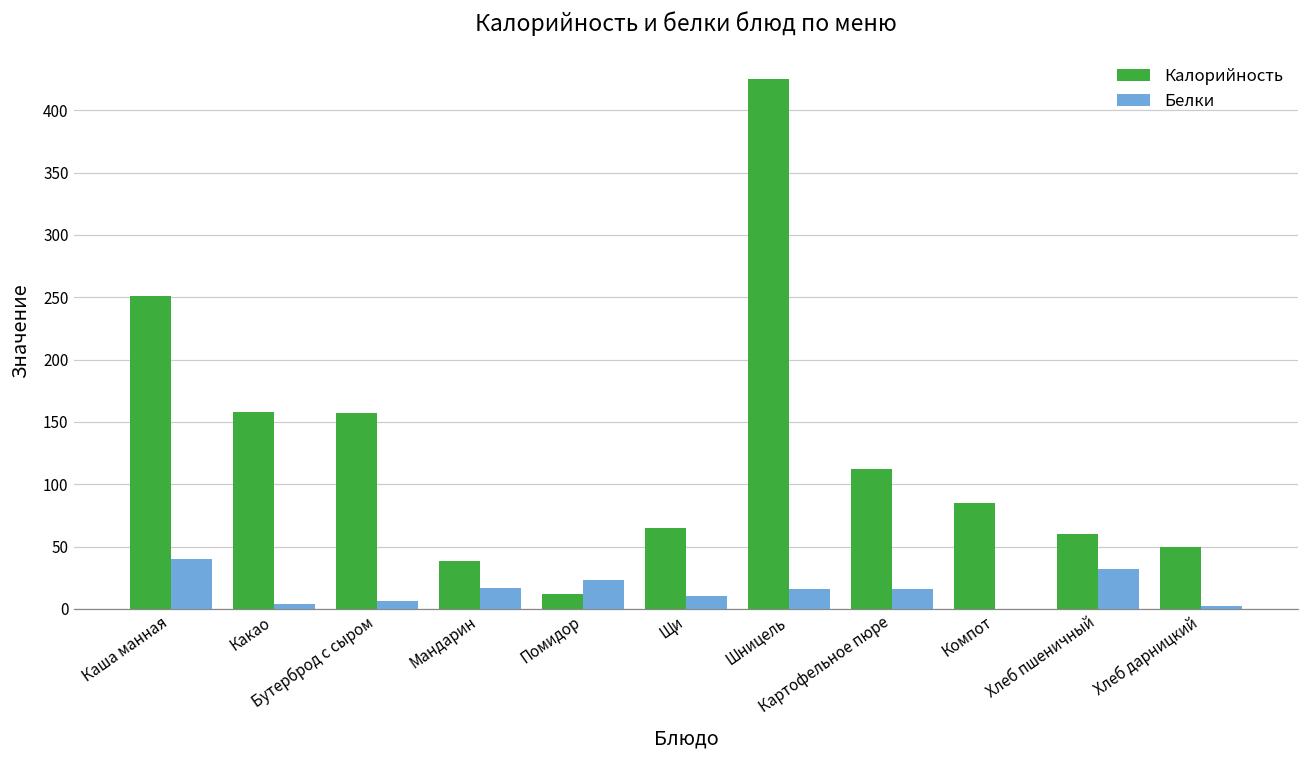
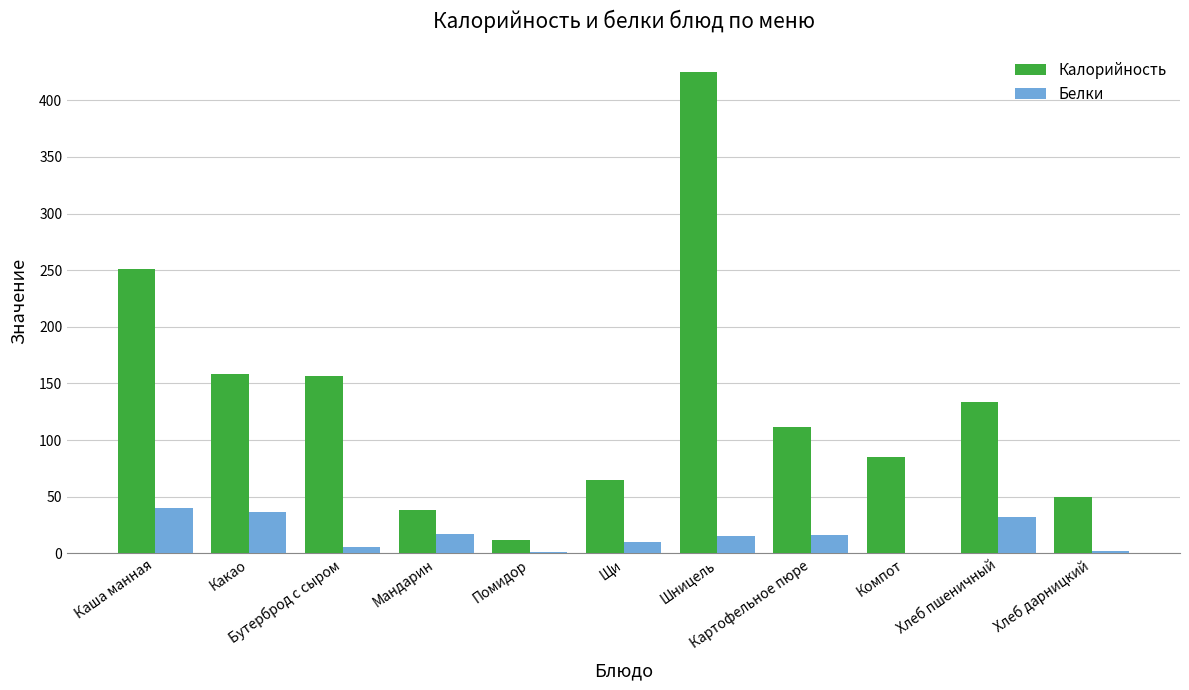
  {
    "Калорийность": {
      "Каша манная": 251,
      "Какао": 158,
      "Бутерброд с сыром": 157,
      "Мандарин": 38,
      "Помидор": 12,
      "Щи": 65,
      "Шницель": 425,
      "Картофельное пюре": 112,
      "Компот": 85,
-     "Хлеб пшеничный": 60,
+     "Хлеб пшеничный": 134,
      "Хлеб дарницкий": 50
    },
    "Белки": {
      "Каша манная": 40,
-     "Какао": 4,
+     "Какао": 37,
      "Бутерброд с сыром": 6,
      "Мандарин": 17,
-     "Помидор": 23,
+     "Помидор": 1,
      "Щи": 10,
      "Шницель": 16,
      "Картофельное пюре": 16,
      "Хлеб пшеничный": 32
    }
  }
